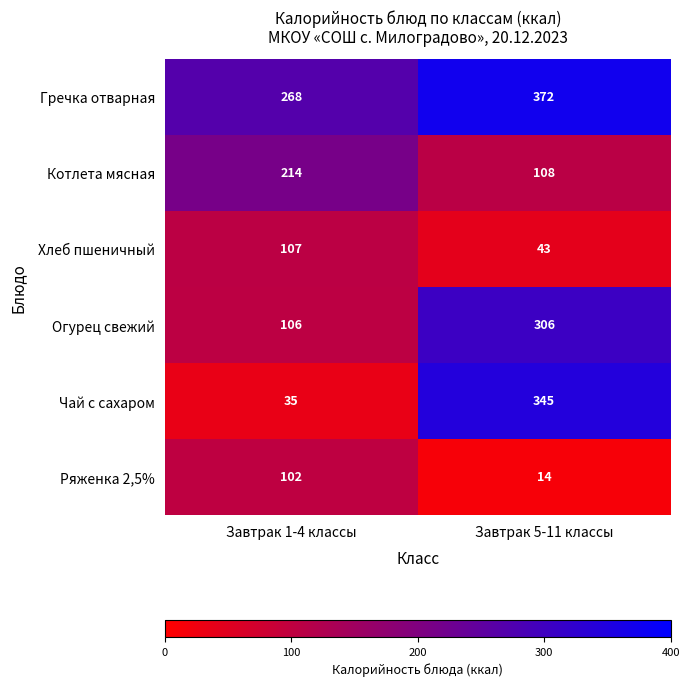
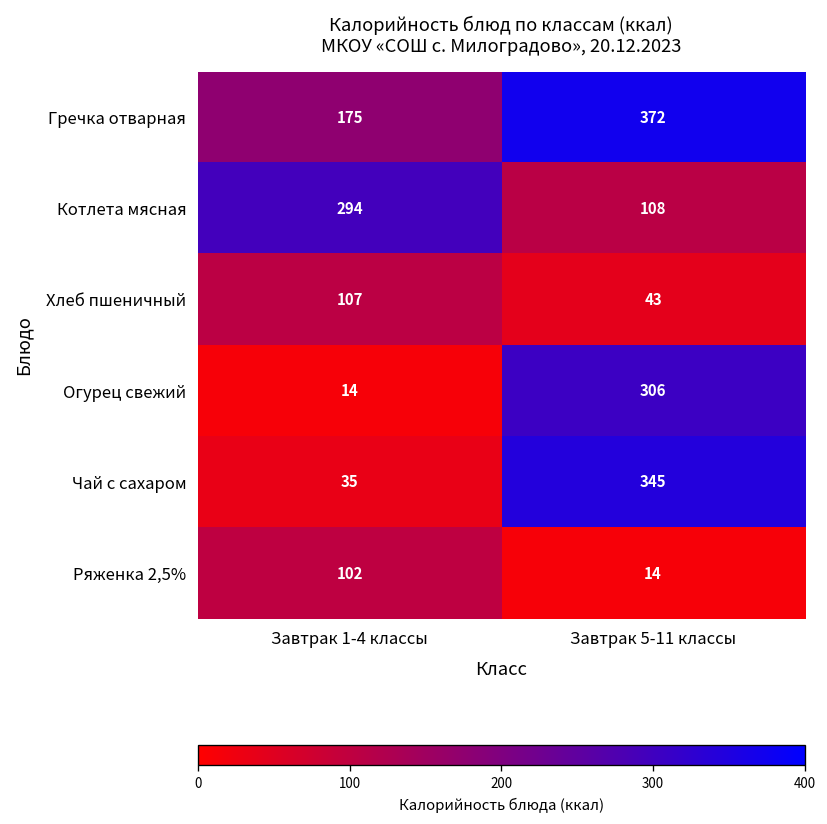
  {
    "Гречка отварная": {
-     "Завтрак 1-4 классы": 268,
+     "Завтрак 1-4 классы": 175,
      "Завтрак 5-11 классы": 372
    },
    "Котлета мясная": {
-     "Завтрак 1-4 классы": 214,
+     "Завтрак 1-4 классы": 294,
      "Завтрак 5-11 классы": 108
    },
    "Хлеб пшеничный": {
      "Завтрак 1-4 классы": 107,
      "Завтрак 5-11 классы": 43
    },
    "Огурец свежий": {
-     "Завтрак 1-4 классы": 106,
+     "Завтрак 1-4 классы": 14,
      "Завтрак 5-11 классы": 306
    },
    "Чай с сахаром": {
      "Завтрак 1-4 классы": 35,
      "Завтрак 5-11 классы": 345
    },
    "Ряженка 2,5%": {
      "Завтрак 1-4 классы": 102,
      "Завтрак 5-11 классы": 14
    }
  }
